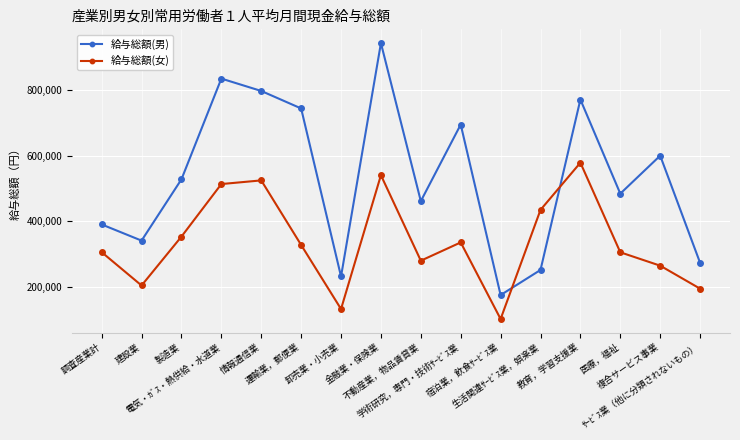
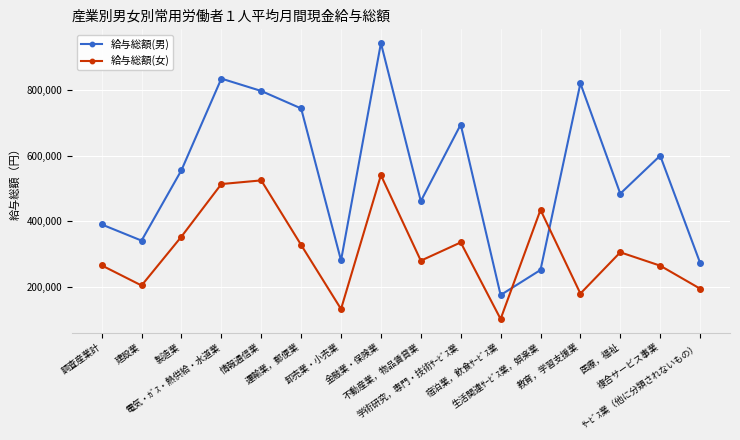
  {
    "給与総額(男)": {
      "調査産業計": "390,000",
      "建設業": "340,000",
-     "製造業": "530,000",
+     "製造業": "560,000",
      "電気・ｶﾞｽ・熱供給・水道業": "840,000",
      "情報通信業": "800,000",
      "運輸業，郵便業": "740,000",
-     "卸売業・小売業": "230,000",
+     "卸売業・小売業": "280,000",
      "金融業・保険業": "940,000",
      "不動産業，物品賃貸業": "460,000",
      "学術研究，専門・技術ｻｰﾋﾞｽ業": "700,000",
      "宿泊業，飲食ｻｰﾋﾞｽ業": "170,000",
      "生活関連ｻｰﾋﾞｽ業，娯楽業": "250,000",
-     "教育，学習支援業": "770,000",
+     "教育，学習支援業": "820,000",
      "医療，福祉": "480,000",
      "複合サービス事業": "600,000",
      "ｻｰﾋﾞｽ業（他に分類されないもの）": "270,000"
    },
    "給与総額(女)": {
-     "調査産業計": "310,000",
+     "調査産業計": "270,000",
      "建設業": "200,000",
      "製造業": "350,000",
      "電気・ｶﾞｽ・熱供給・水道業": "510,000",
      "情報通信業": "520,000",
      "運輸業，郵便業": "330,000",
      "卸売業・小売業": "130,000",
      "金融業・保険業": "540,000",
      "不動産業，物品賃貸業": "280,000",
      "学術研究，専門・技術ｻｰﾋﾞｽ業": "340,000",
      "宿泊業，飲食ｻｰﾋﾞｽ業": "100,000",
      "生活関連ｻｰﾋﾞｽ業，娯楽業": "430,000",
-     "教育，学習支援業": "580,000",
+     "教育，学習支援業": "180,000",
      "医療，福祉": "310,000",
      "複合サービス事業": "260,000",
      "ｻｰﾋﾞｽ業（他に分類されないもの）": "190,000"
    }
  }
